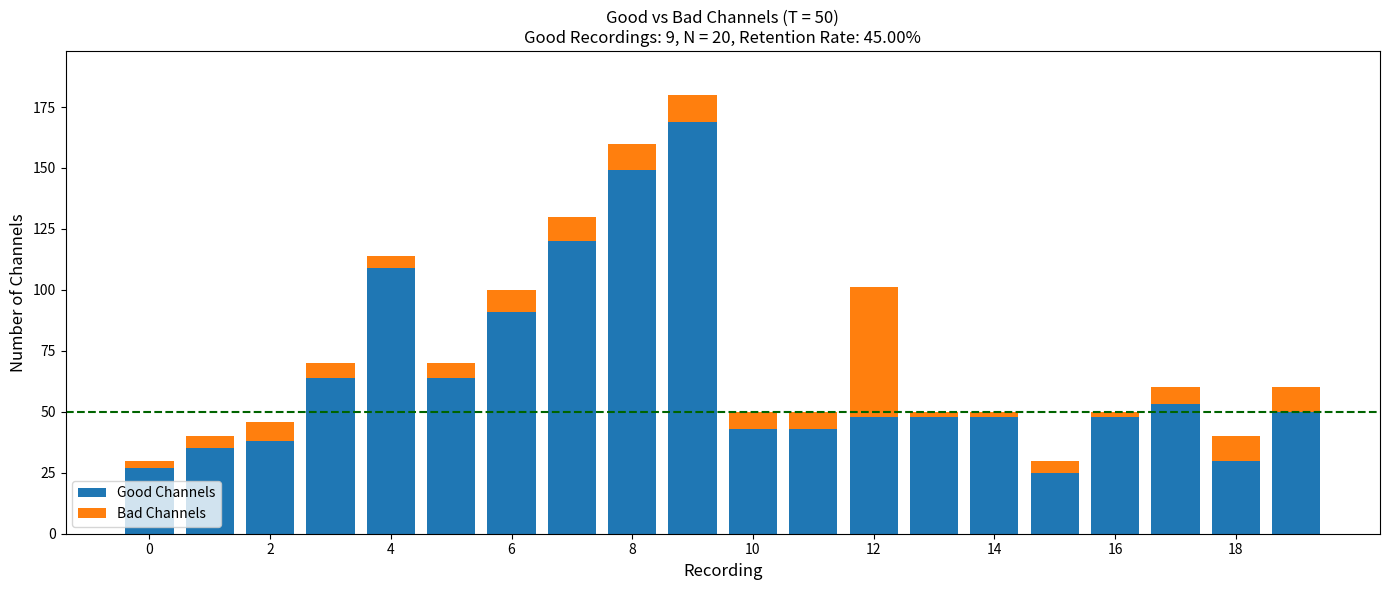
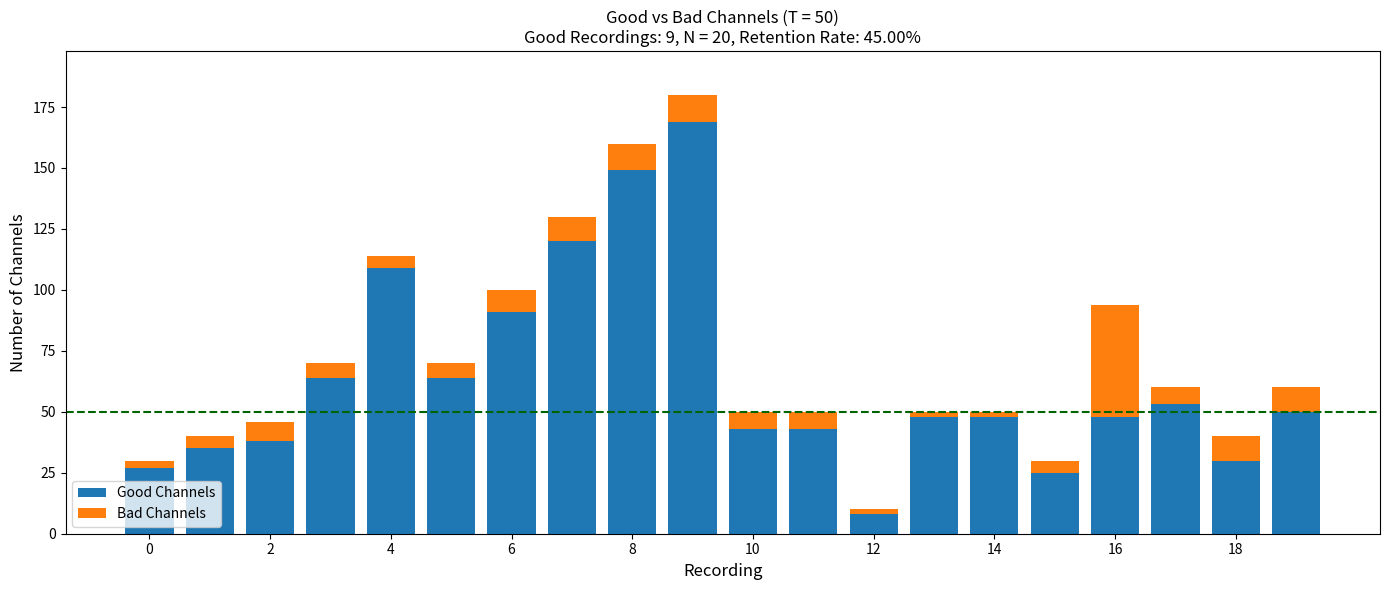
  {
    "Good Channels": {
      "0": 27,
      "2": 38,
      "4": 109,
      "6": 91,
      "8": 149,
      "10": 43,
-     "12": 48,
+     "12": 8,
      "14": 48,
      "16": 48,
      "18": 30
    },
    "Bad Channels": {
      "0": 3,
      "2": 8,
      "4": 5,
      "6": 9,
      "8": 11,
      "10": 7,
-     "12": 53,
+     "12": 2,
      "14": 2,
-     "16": 2,
+     "16": 46,
      "18": 10
    }
  }
